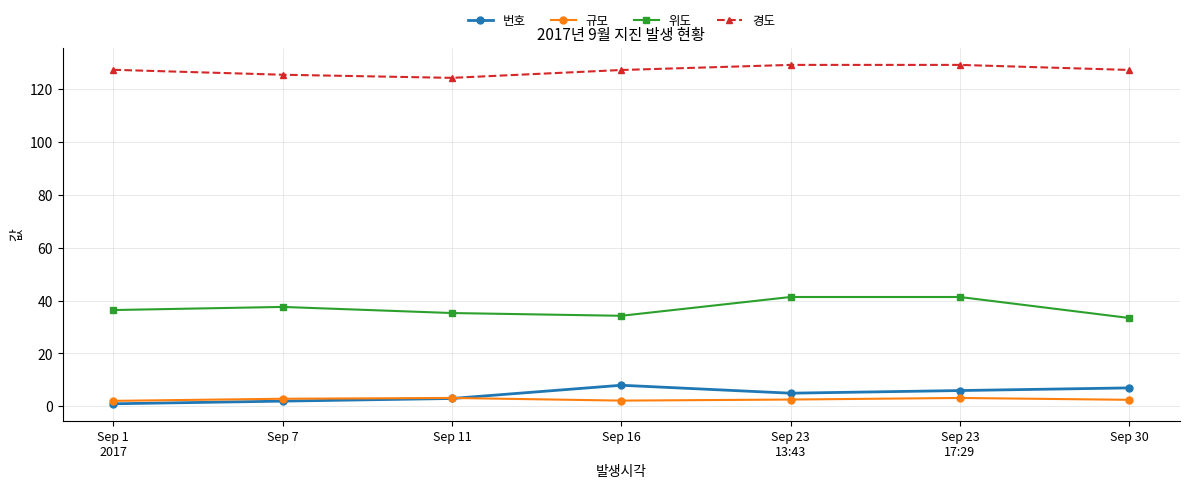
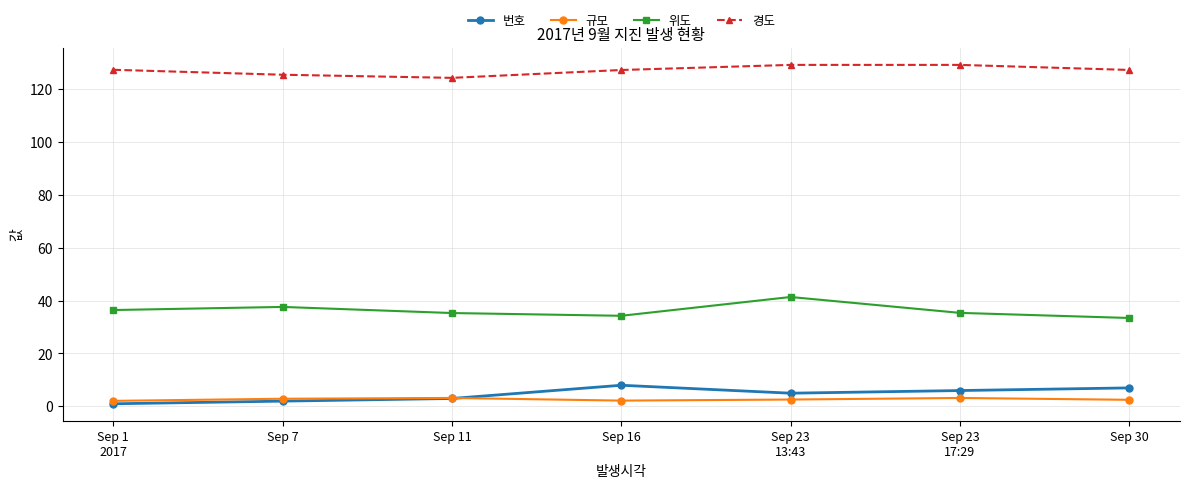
  {
    "번호": {
      "Sep 1 2017": 1,
      "Sep 16": 8,
      "Sep 23 13:43": 5,
      "Sep 23 17:29": 6,
      "Sep 30": 7
    },
    "규모": {
      "Sep 1 2017": 2,
      "Sep 16": 2,
      "Sep 23 13:43": 3,
      "Sep 23 17:29": 3,
      "Sep 30": 3
    },
    "위도": {
      "Sep 1 2017": 36,
      "Sep 7": 38,
      "Sep 11": 35,
      "Sep 16": 34,
      "Sep 23 13:43": 41,
-     "Sep 23 17:29": 41,
+     "Sep 23 17:29": 35,
      "Sep 30": 33
    },
    "경도": {
      "Sep 1 2017": 127,
      "Sep 7": 125,
      "Sep 11": 124,
      "Sep 16": 127,
      "Sep 23 13:43": 129,
      "Sep 23 17:29": 129,
      "Sep 30": 127
    }
  }
